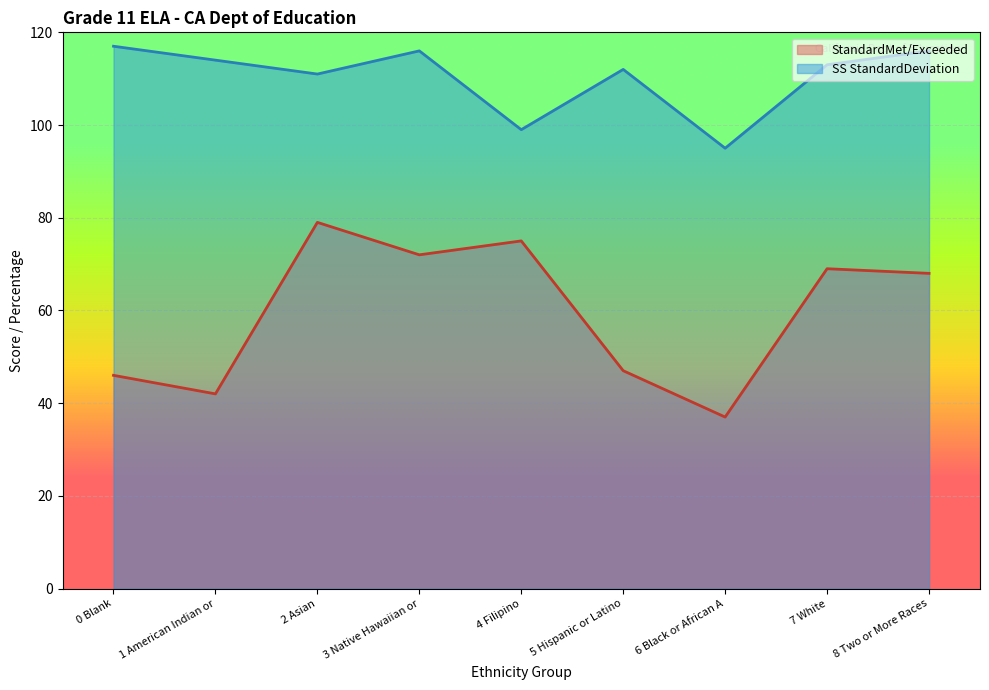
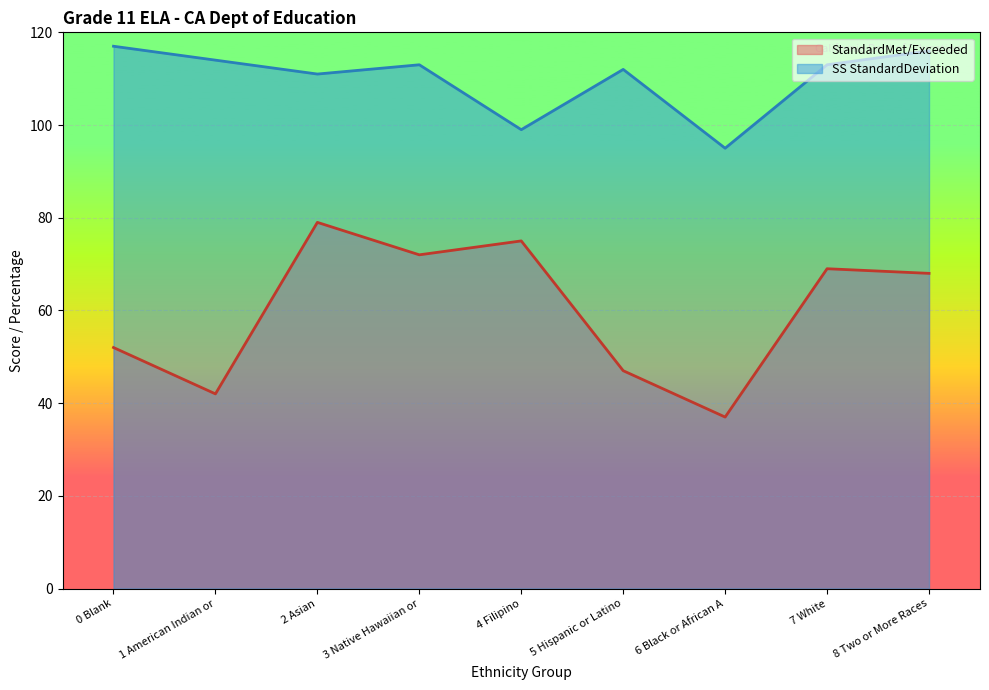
  {
    "StandardMet/Exceeded": {
-     "0 Blank": 46,
+     "0 Blank": 52,
      "1 American Indian or": 42,
      "2 Asian": 79,
      "3 Native Hawaiian or": 72,
      "4 Filipino": 75,
      "5 Hispanic or Latino": 47,
      "6 Black or African A": 37,
      "7 White": 69,
      "8 Two or More Races": 68
    },
    "SS StandardDeviation": {
      "0 Blank": 117,
      "1 American Indian or": 114,
      "2 Asian": 111,
-     "3 Native Hawaiian or": 116,
+     "3 Native Hawaiian or": 113,
      "4 Filipino": 99,
      "5 Hispanic or Latino": 112,
      "6 Black or African A": 95
    }
  }
